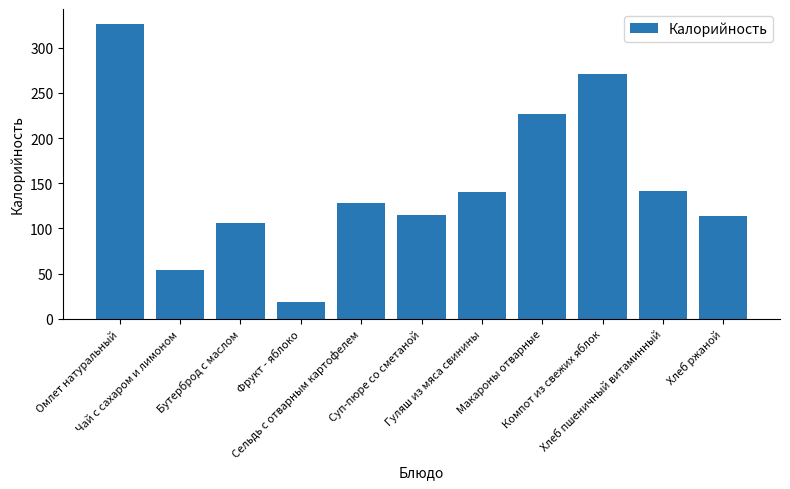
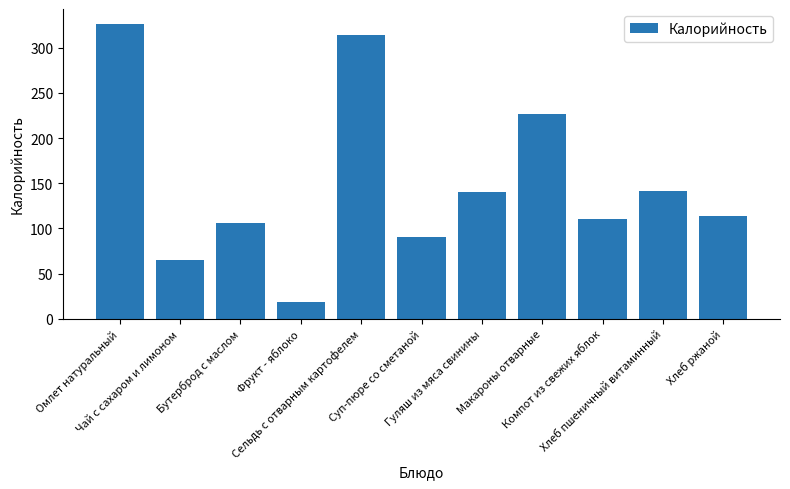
  {
    "Омлет натуральный": 330,
-   "Чай с сахаром и лимоном": 50,
+   "Чай с сахаром и лимоном": 70,
    "Бутерброд с маслом": 110,
    "Фрукт - яблоко": 20,
-   "Сельдь с отварным картофелем": 130,
-   "Суп-пюре со сметаной": 120,
+   "Сельдь с отварным картофелем": 310,
+   "Суп-пюре со сметаной": 90,
    "Гуляш из мяса свинины": 140,
    "Макароны отварные": 230,
-   "Компот из свежих яблок": 270,
+   "Компот из свежих яблок": 110,
    "Хлеб пшеничный витаминный": 140,
    "Хлеб ржаной": 110
  }
